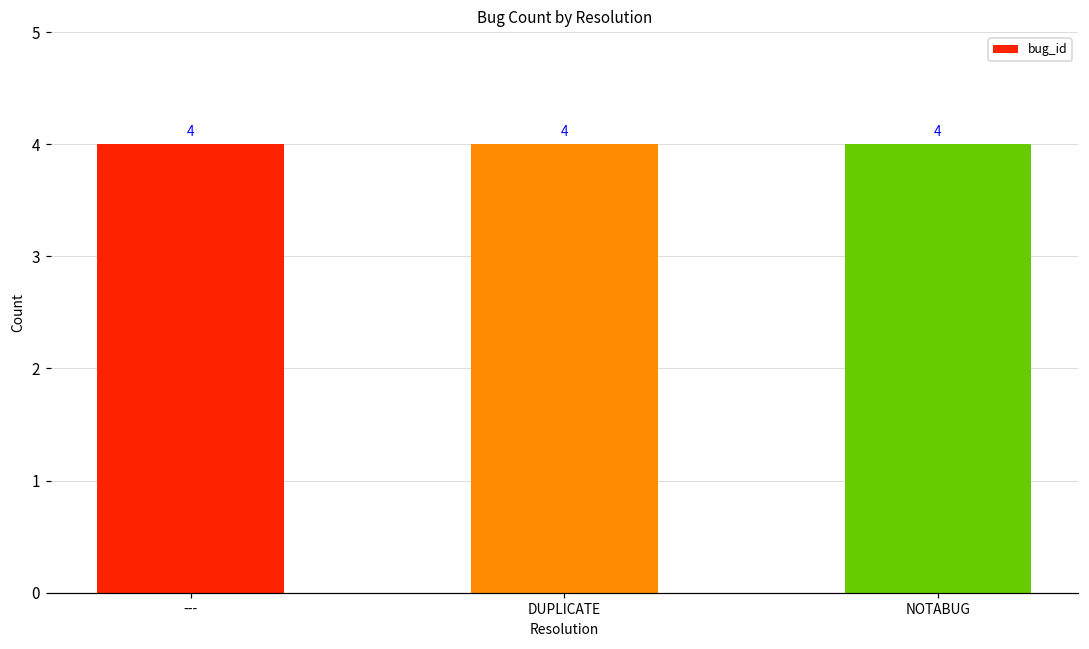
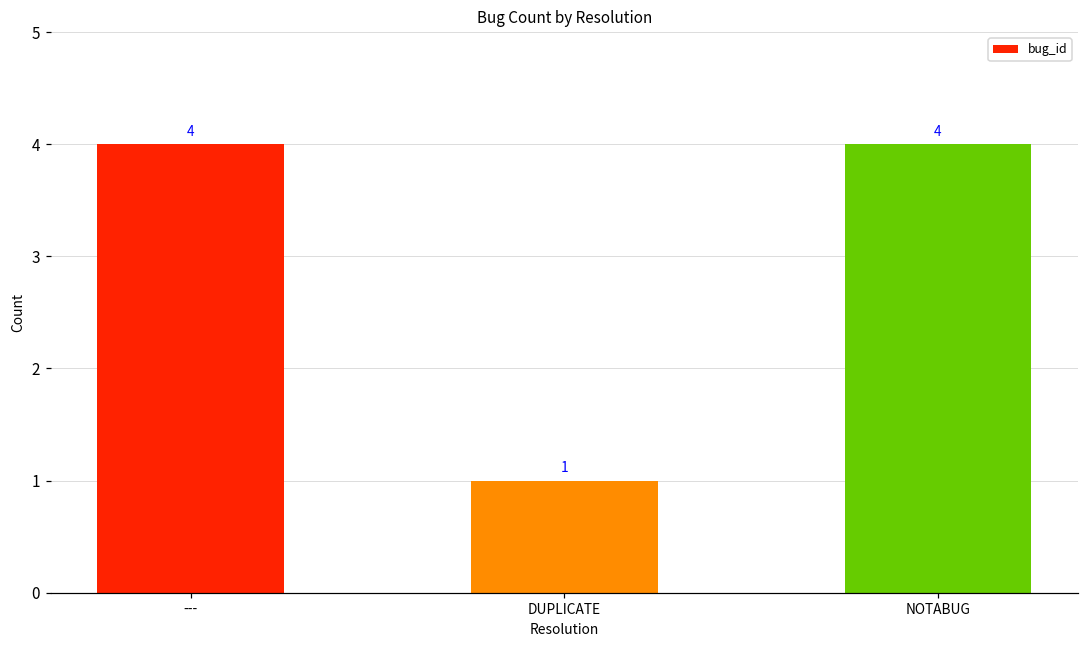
  {
    "---": 4,
-   "DUPLICATE": 4,
+   "DUPLICATE": 1,
    "NOTABUG": 4
  }
